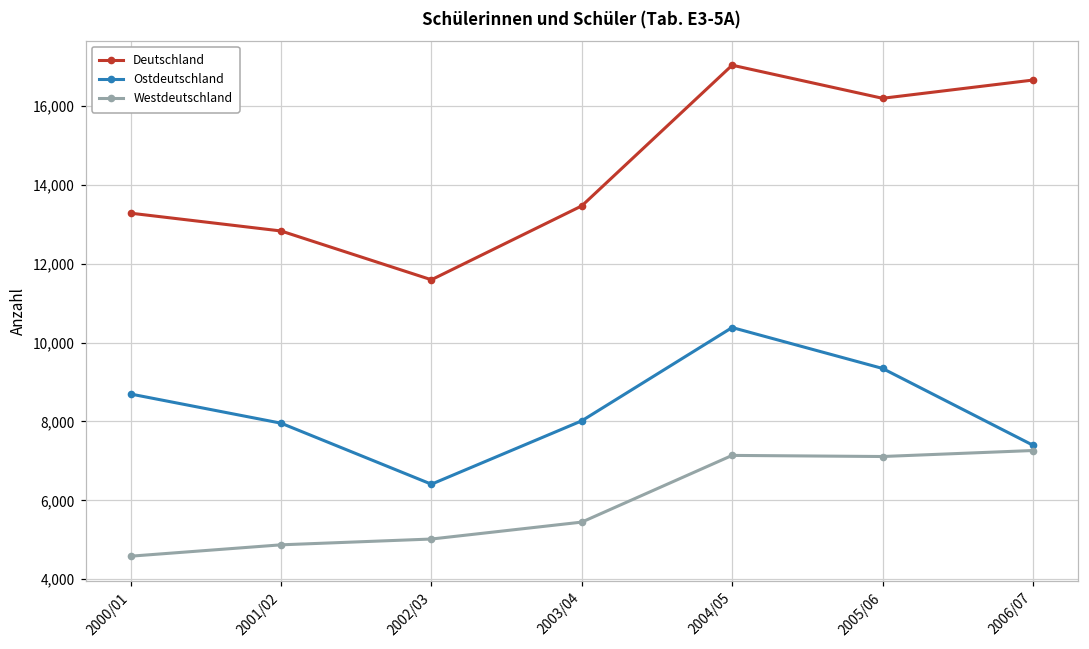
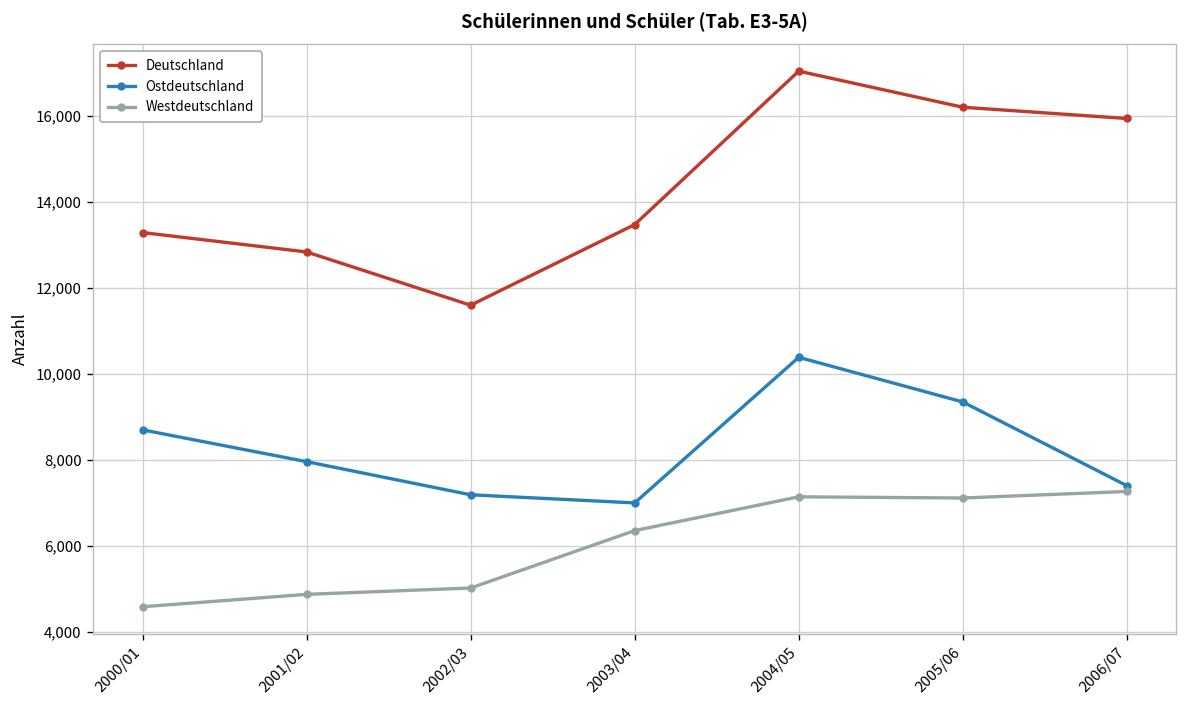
  {
    "Deutschland": {
      "2000/01": "13,300",
      "2001/02": "12,800",
      "2002/03": "11,600",
      "2003/04": "13,500",
      "2004/05": "17,000",
      "2005/06": "16,200",
-     "2006/07": "16,700"
+     "2006/07": "15,900"
    },
    "Ostdeutschland": {
      "2000/01": "8,700",
      "2001/02": "8,000",
-     "2002/03": "6,400",
-     "2003/04": "8,000",
+     "2002/03": "7,200",
+     "2003/04": "7,000",
      "2004/05": "10,400",
      "2005/06": "9,300",
      "2006/07": "7,400"
    },
    "Westdeutschland": {
      "2000/01": "4,600",
      "2001/02": "4,900",
      "2002/03": "5,000",
-     "2003/04": "5,400",
+     "2003/04": "6,400",
      "2004/05": "7,100",
      "2005/06": "7,100",
      "2006/07": "7,300"
    }
  }
